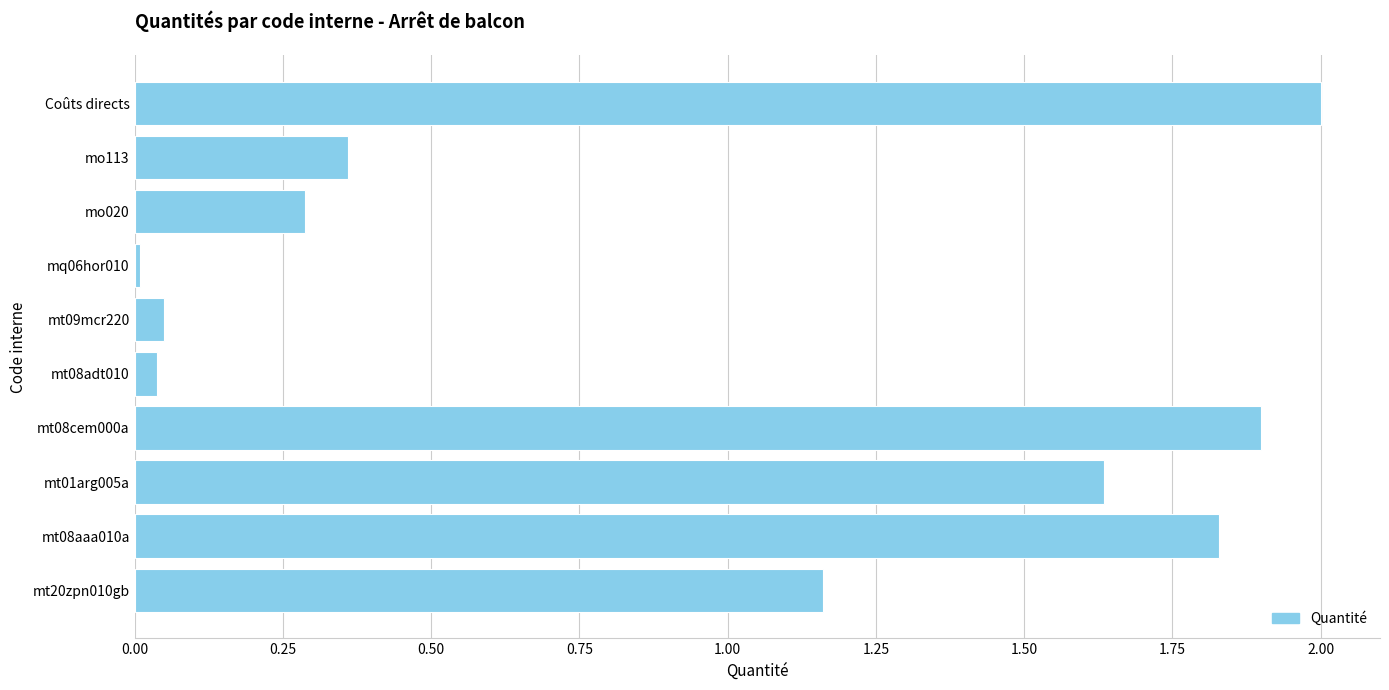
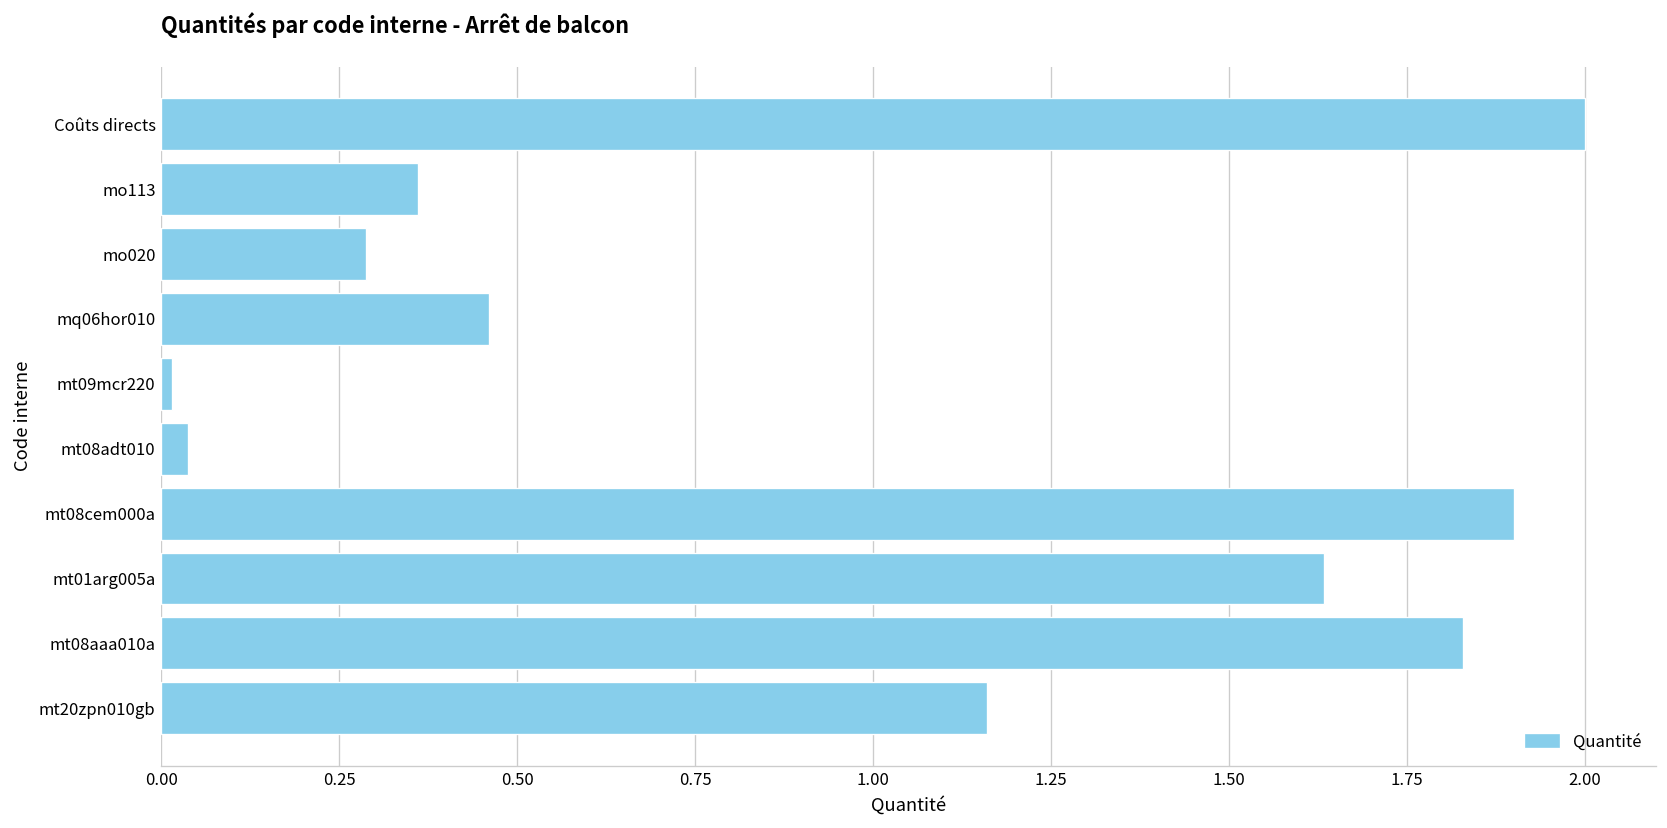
  {
    "Coûts directs": 2.00,
    "mo113": 0.36,
    "mo020": 0.29,
-   "mq06hor010": 0.01,
-   "mt09mcr220": 0.05,
+   "mq06hor010": 0.46,
+   "mt09mcr220": 0.02,
    "mt08adt010": 0.04,
    "mt08cem000a": 1.90,
    "mt01arg005a": 1.63,
    "mt08aaa010a": 1.83,
    "mt20zpn010gb": 1.16
  }
